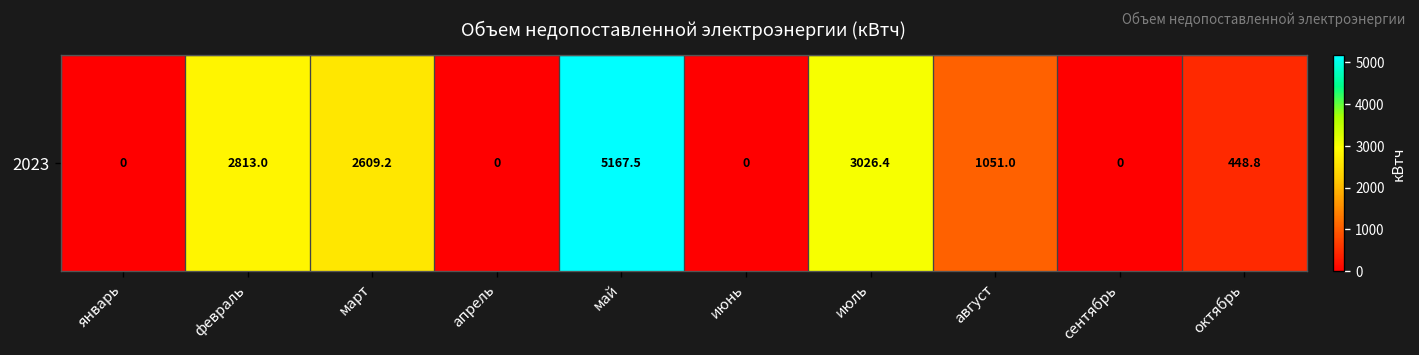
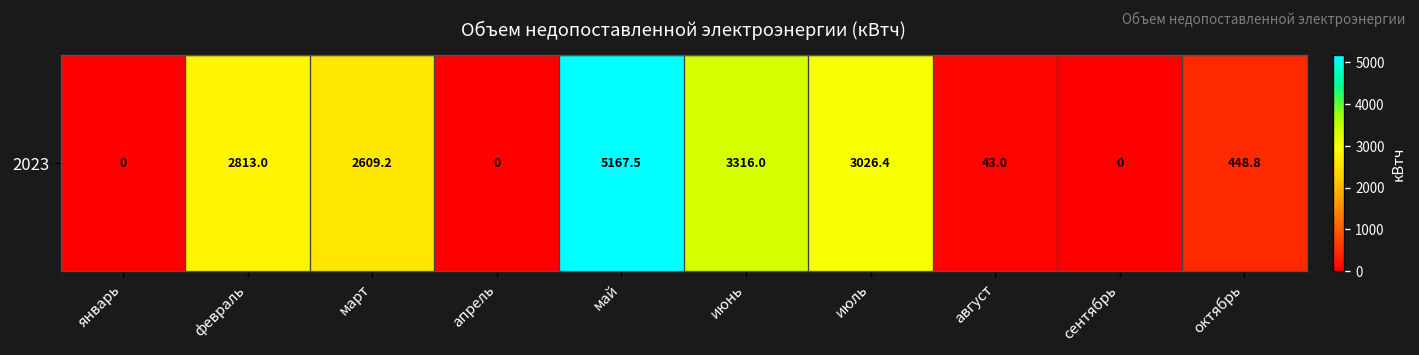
  {
    "2023": {
      "январь": 0,
      "февраль": 2813.0,
      "март": 2609.2,
      "апрель": 0,
      "май": 5167.5,
-     "июнь": 0,
+     "июнь": 3316.0,
      "июль": 3026.4,
-     "август": 1051.0,
+     "август": 43.0,
      "сентябрь": 0,
      "октябрь": 448.8
    }
  }
